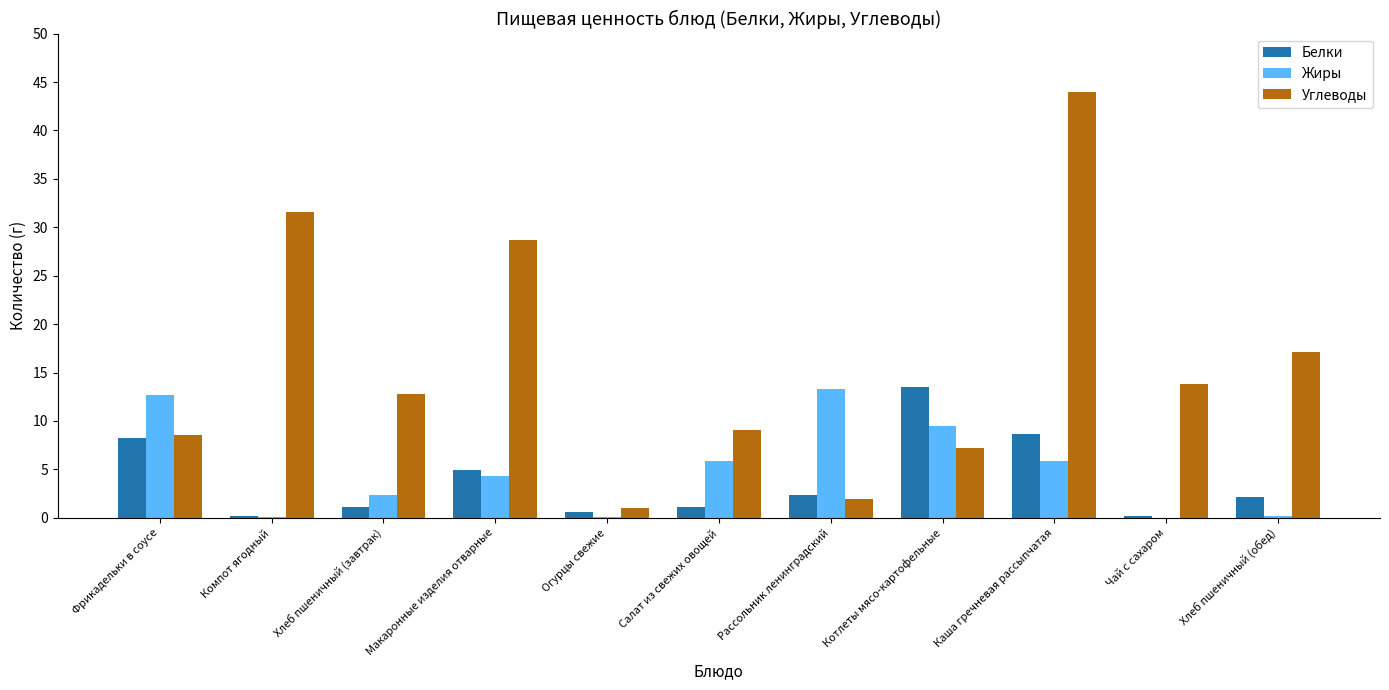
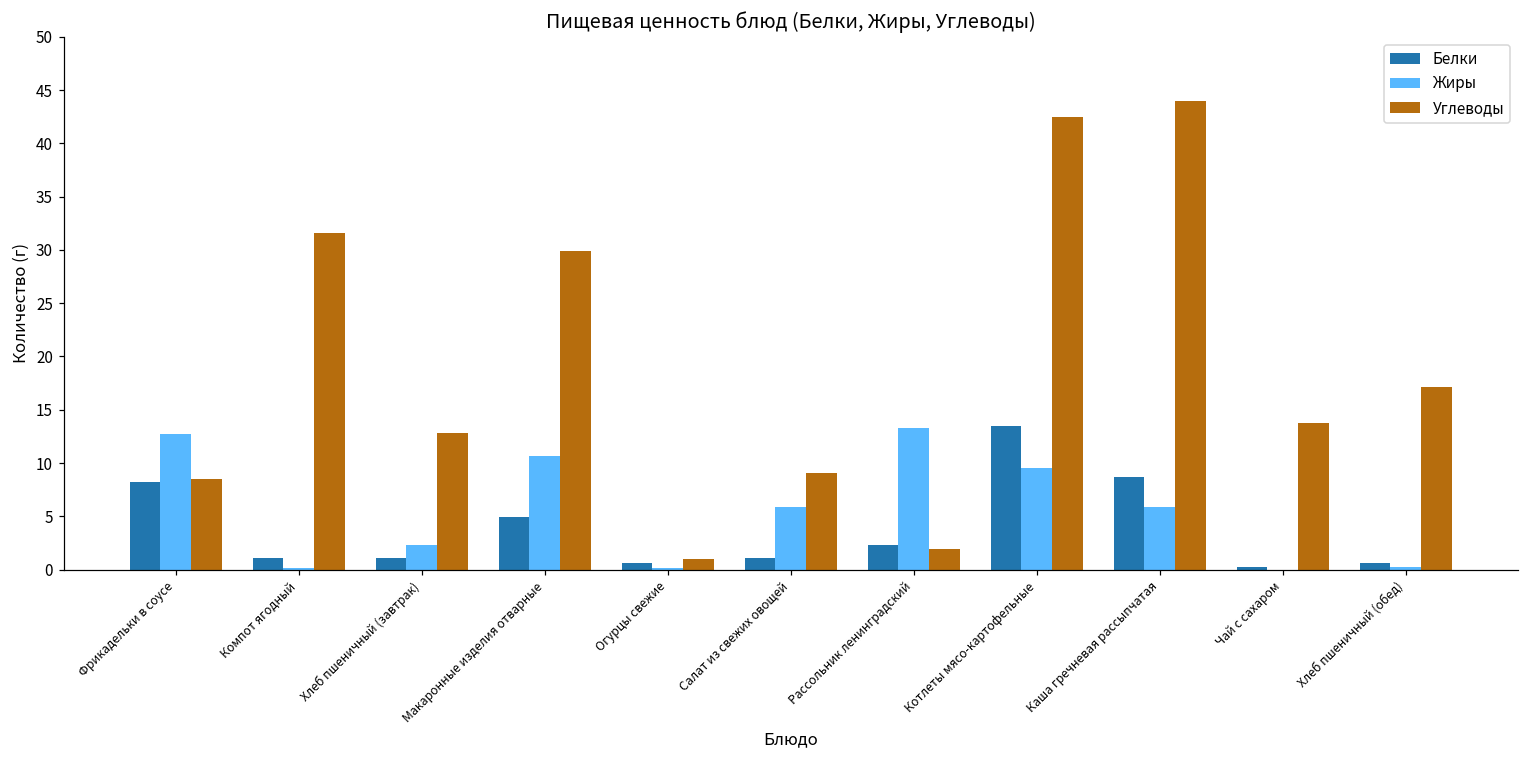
  {
    "Белки": {
      "Фрикадельки в соусе": 8,
-     "Компот ягодный": 0,
+     "Компот ягодный": 1,
      "Хлеб пшеничный (завтрак)": 1,
      "Макаронные изделия отварные": 5,
      "Огурцы свежие": 1,
      "Салат из свежих овощей": 1,
      "Рассольник ленинградский": 2,
      "Котлеты мясо-картофельные": 14,
      "Каша гречневая рассыпчатая": 9,
-     "Хлеб пшеничный (обед)": 2
+     "Хлеб пшеничный (обед)": 1
    },
    "Жиры": {
      "Фрикадельки в соусе": 13,
      "Хлеб пшеничный (завтрак)": 2,
-     "Макаронные изделия отварные": 4,
+     "Макаронные изделия отварные": 11,
      "Салат из свежих овощей": 6,
      "Рассольник ленинградский": 13,
      "Котлеты мясо-картофельные": 10,
      "Каша гречневая рассыпчатая": 6,
      "Чай с сахаром": 0
    },
    "Углеводы": {
      "Фрикадельки в соусе": 9,
      "Компот ягодный": 32,
      "Хлеб пшеничный (завтрак)": 13,
-     "Макаронные изделия отварные": 29,
+     "Макаронные изделия отварные": 30,
      "Огурцы свежие": 1,
      "Салат из свежих овощей": 9,
      "Рассольник ленинградский": 2,
-     "Котлеты мясо-картофельные": 7,
+     "Котлеты мясо-картофельные": 43,
      "Каша гречневая рассыпчатая": 44,
      "Чай с сахаром": 14,
      "Хлеб пшеничный (обед)": 17
    }
  }
